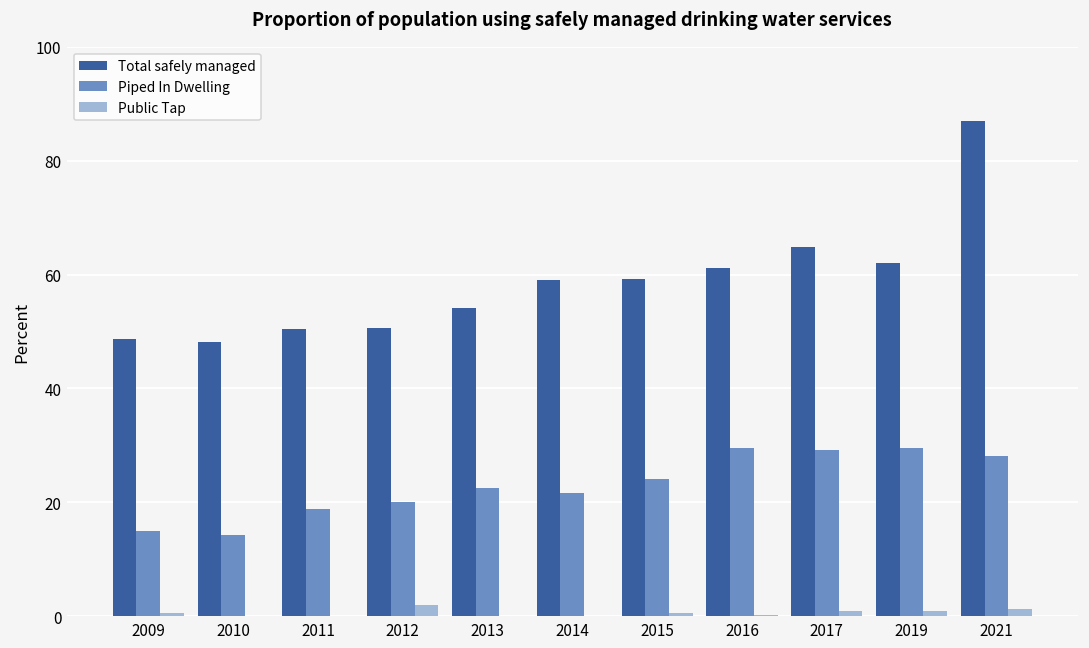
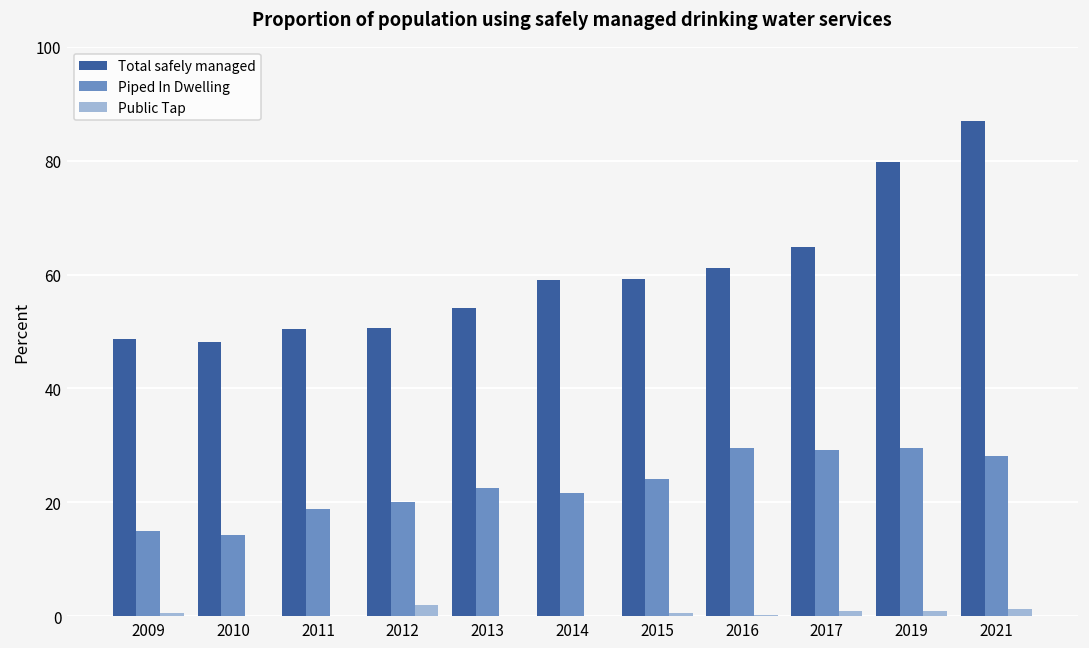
  {
    "Total safely managed": {
      "2009": 49,
      "2010": 48,
      "2011": 51,
      "2012": 51,
      "2013": 54,
      "2014": 59,
      "2015": 59,
      "2016": 61,
      "2017": 65,
-     "2019": 62,
+     "2019": 80,
      "2021": 87
    },
    "Piped In Dwelling": {
      "2009": 15,
      "2010": 14,
      "2011": 19,
      "2012": 20,
      "2013": 23,
      "2014": 22,
      "2015": 24,
      "2016": 30,
      "2017": 29,
      "2019": 30,
      "2021": 28
    },
    "Public Tap": {
      "2009": 1,
      "2012": 2,
      "2013": 0,
      "2015": 1,
      "2017": 1,
      "2019": 1,
      "2021": 1
    }
  }
